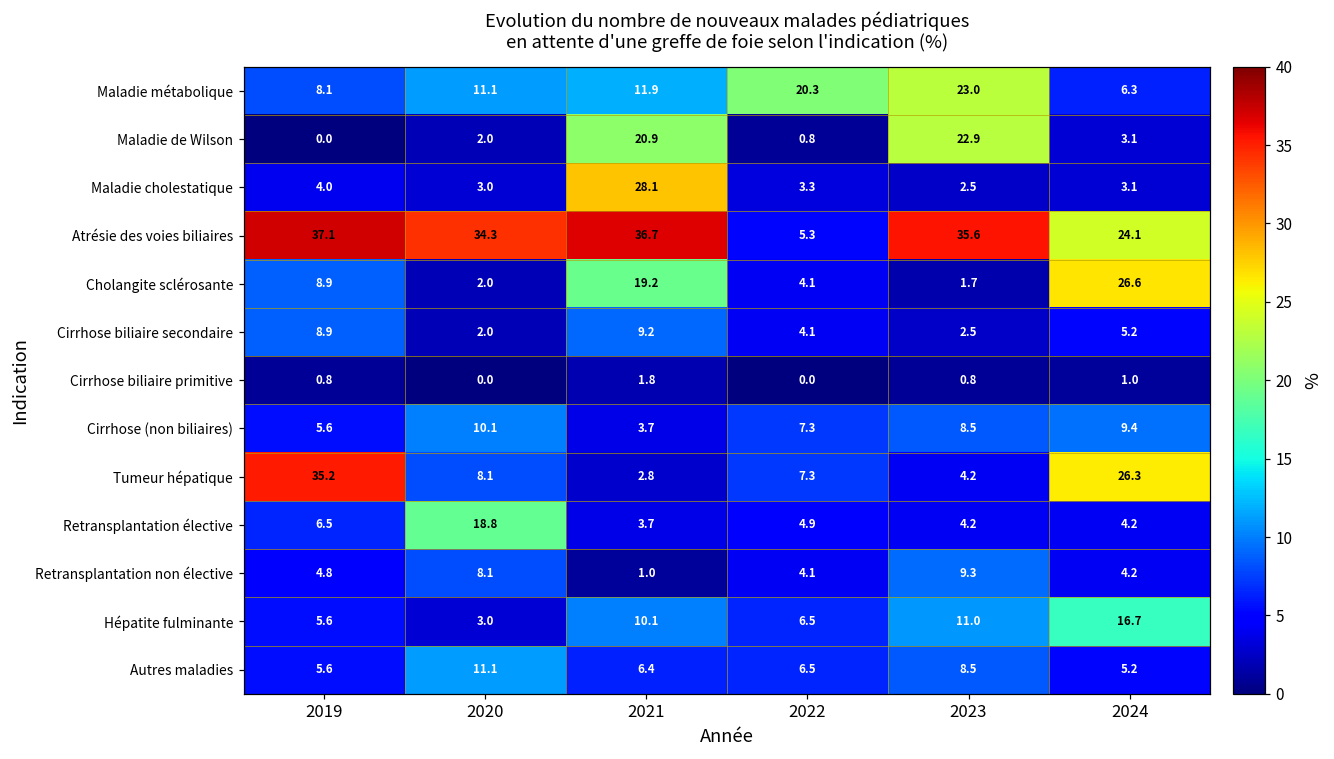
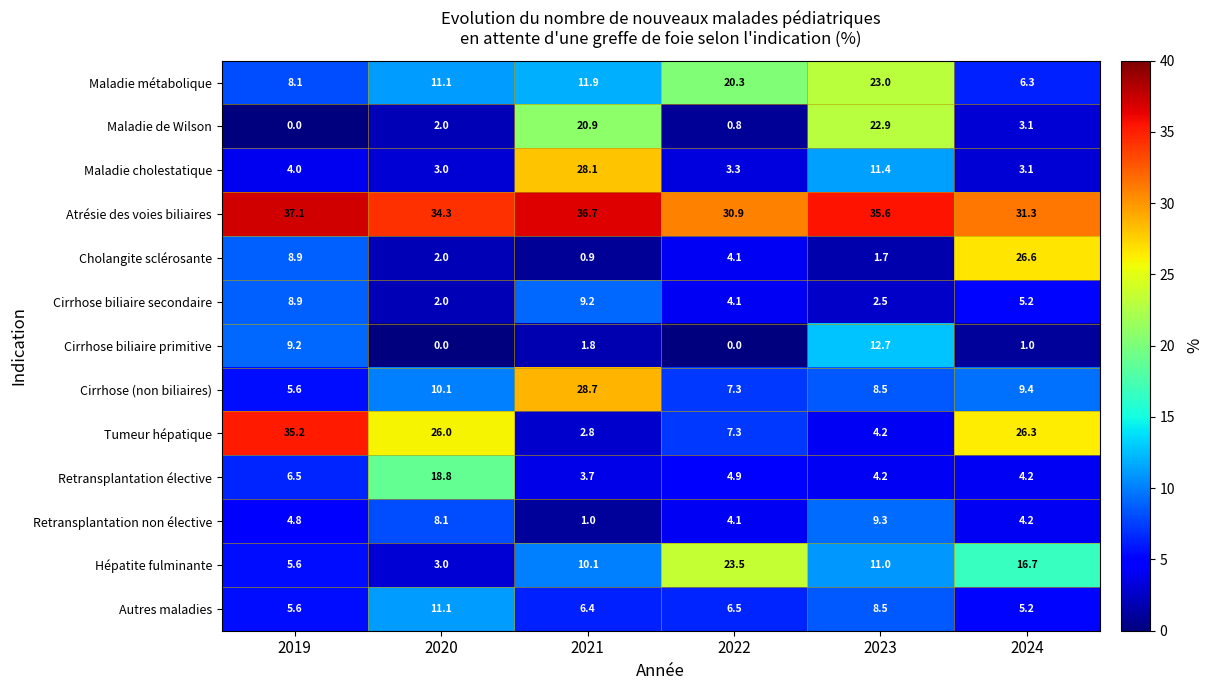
  {
    "Maladie métabolique": {
      "2019": 8.1,
      "2020": 11.1,
      "2021": 11.9,
      "2022": 20.3,
      "2023": 23.0,
      "2024": 6.3
    },
    "Maladie de Wilson": {
      "2019": 0.0,
      "2020": 2.0,
      "2021": 20.9,
      "2022": 0.8,
      "2023": 22.9,
      "2024": 3.1
    },
    "Maladie cholestatique": {
      "2019": 4.0,
      "2020": 3.0,
      "2021": 28.1,
      "2022": 3.3,
-     "2023": 2.5,
+     "2023": 11.4,
      "2024": 3.1
    },
    "Atrésie des voies biliaires": {
      "2019": 37.1,
      "2020": 34.3,
      "2021": 36.7,
-     "2022": 5.3,
+     "2022": 30.9,
      "2023": 35.6,
-     "2024": 24.1
+     "2024": 31.3
    },
    "Cholangite sclérosante": {
      "2019": 8.9,
      "2020": 2.0,
-     "2021": 19.2,
+     "2021": 0.9,
      "2022": 4.1,
      "2023": 1.7,
      "2024": 26.6
    },
    "Cirrhose biliaire secondaire": {
      "2019": 8.9,
      "2020": 2.0,
      "2021": 9.2,
      "2022": 4.1,
      "2023": 2.5,
      "2024": 5.2
    },
    "Cirrhose biliaire primitive": {
-     "2019": 0.8,
+     "2019": 9.2,
      "2020": 0.0,
      "2021": 1.8,
      "2022": 0.0,
-     "2023": 0.8,
+     "2023": 12.7,
      "2024": 1.0
    },
    "Cirrhose (non biliaires)": {
      "2019": 5.6,
      "2020": 10.1,
-     "2021": 3.7,
+     "2021": 28.7,
      "2022": 7.3,
      "2023": 8.5,
      "2024": 9.4
    },
    "Tumeur hépatique": {
      "2019": 35.2,
-     "2020": 8.1,
+     "2020": 26.0,
      "2021": 2.8,
      "2022": 7.3,
      "2023": 4.2,
      "2024": 26.3
    },
    "Retransplantation élective": {
      "2019": 6.5,
      "2020": 18.8,
      "2021": 3.7,
      "2022": 4.9,
      "2023": 4.2,
      "2024": 4.2
    },
    "Retransplantation non élective": {
      "2019": 4.8,
      "2020": 8.1,
      "2021": 1.0,
      "2022": 4.1,
      "2023": 9.3,
      "2024": 4.2
    },
    "Hépatite fulminante": {
      "2019": 5.6,
      "2020": 3.0,
      "2021": 10.1,
-     "2022": 6.5,
+     "2022": 23.5,
      "2023": 11.0,
      "2024": 16.7
    },
    "Autres maladies": {
      "2019": 5.6,
      "2020": 11.1,
      "2021": 6.4,
      "2022": 6.5,
      "2023": 8.5,
      "2024": 5.2
    }
  }
